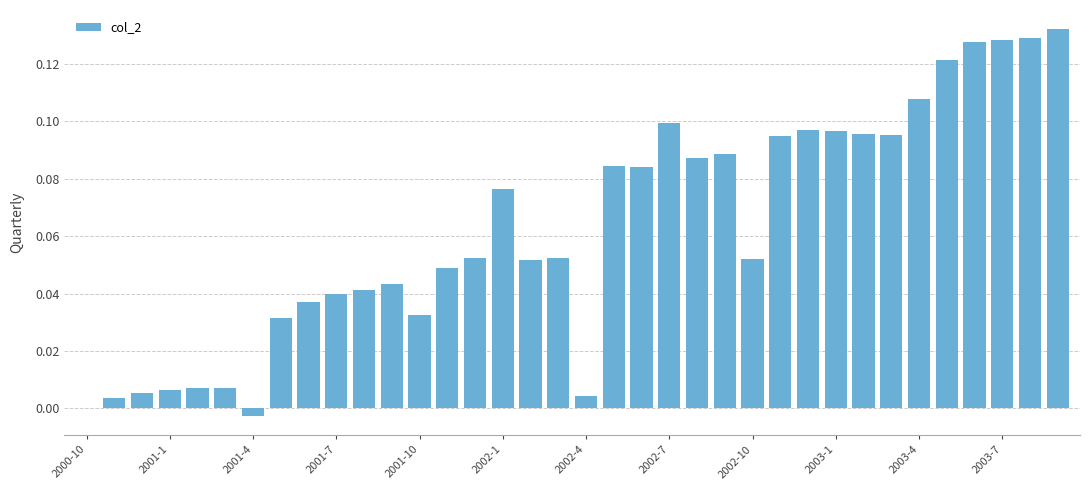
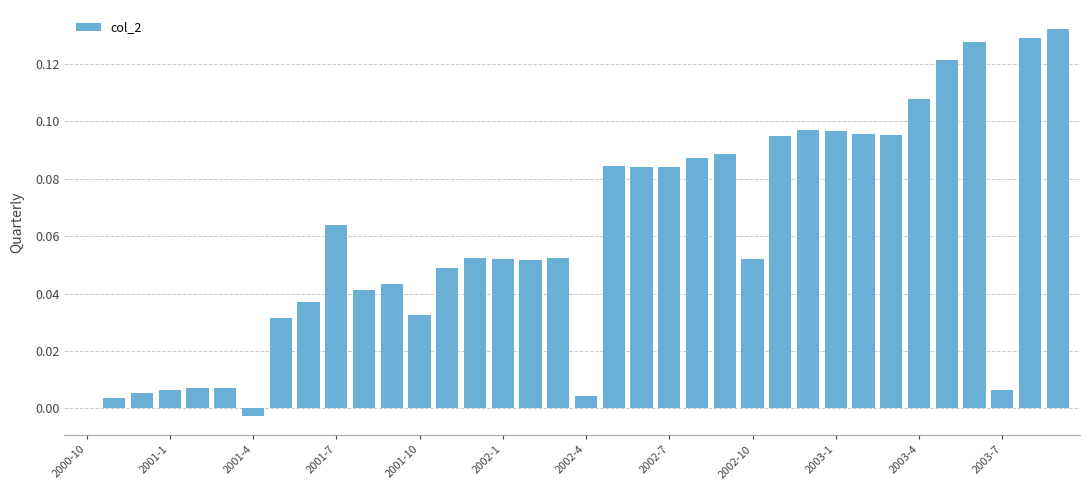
  {
    "2000-10": 0.000,
    "2001-1": 0.006,
    "2001-4": -0.003,
-   "2001-7": 0.040,
+   "2001-7": 0.064,
    "2001-10": 0.032,
-   "2002-1": 0.076,
+   "2002-1": 0.052,
    "2002-4": 0.004,
-   "2002-7": 0.099,
+   "2002-7": 0.084,
    "2002-10": 0.052,
    "2003-1": 0.096,
    "2003-4": 0.108,
-   "2003-7": 0.128
+   "2003-7": 0.006
  }
